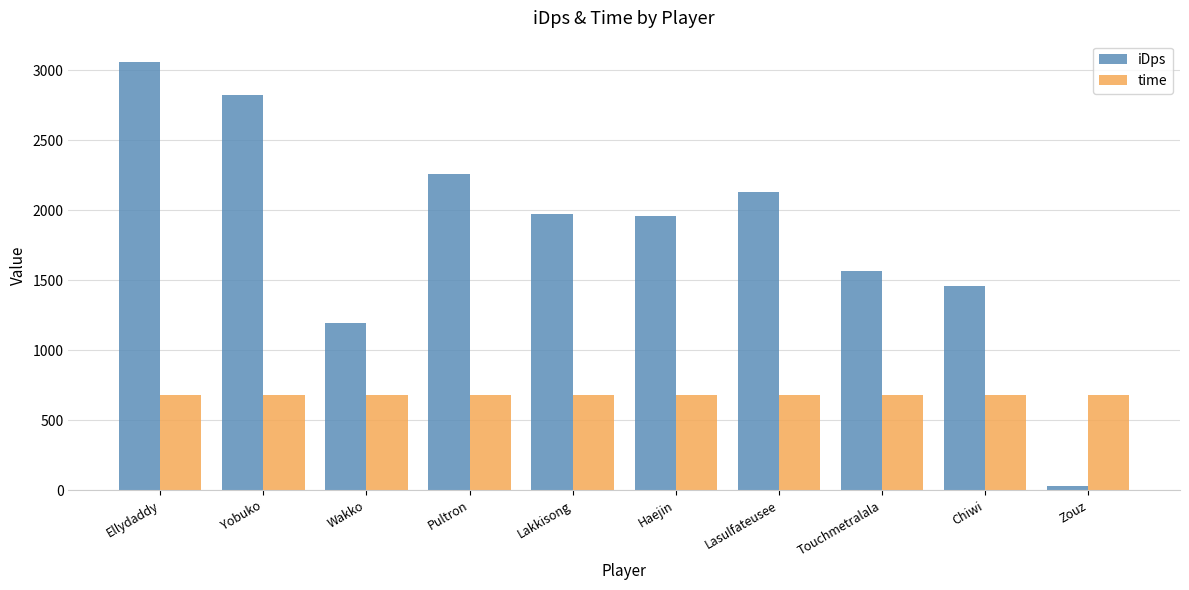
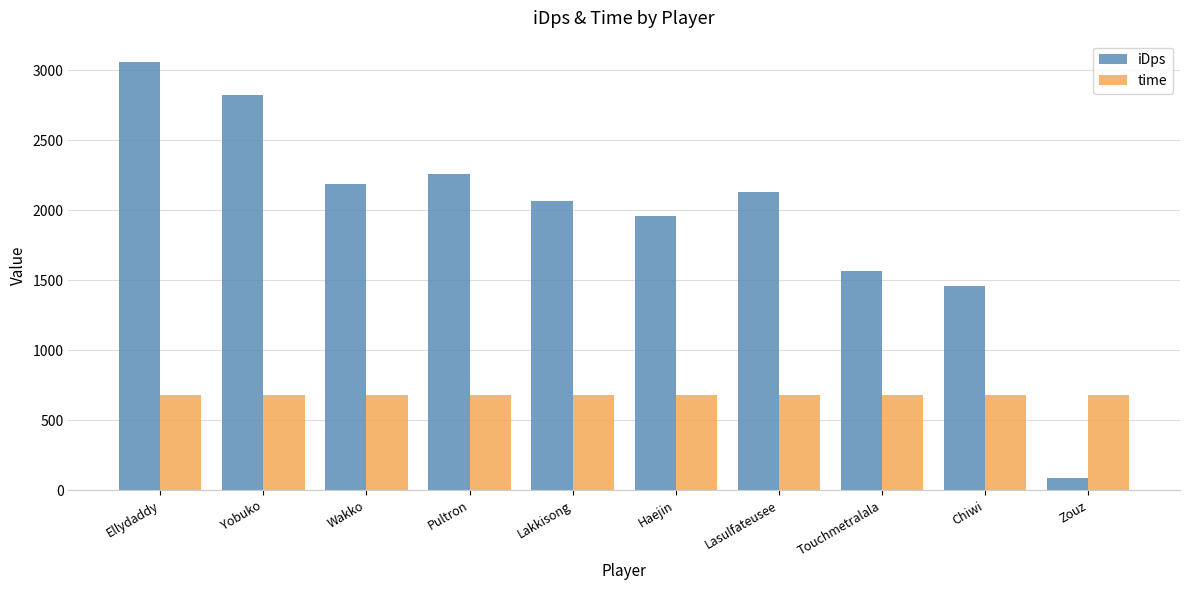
  {
    "iDps": {
      "Ellydaddy": 3060,
      "Yobuko": 2820,
-     "Wakko": 1190,
+     "Wakko": 2190,
      "Pultron": 2260,
-     "Lakkisong": 1970,
+     "Lakkisong": 2070,
      "Haejin": 1960,
      "Lasulfateusee": 2130,
      "Touchmetralala": 1560,
      "Chiwi": 1460,
-     "Zouz": 30
+     "Zouz": 90
    },
    "time": {
      "Ellydaddy": 680,
      "Yobuko": 680,
      "Wakko": 680,
      "Pultron": 680,
      "Lakkisong": 680,
      "Haejin": 680,
      "Lasulfateusee": 680,
      "Touchmetralala": 680,
      "Chiwi": 680,
      "Zouz": 680
    }
  }
